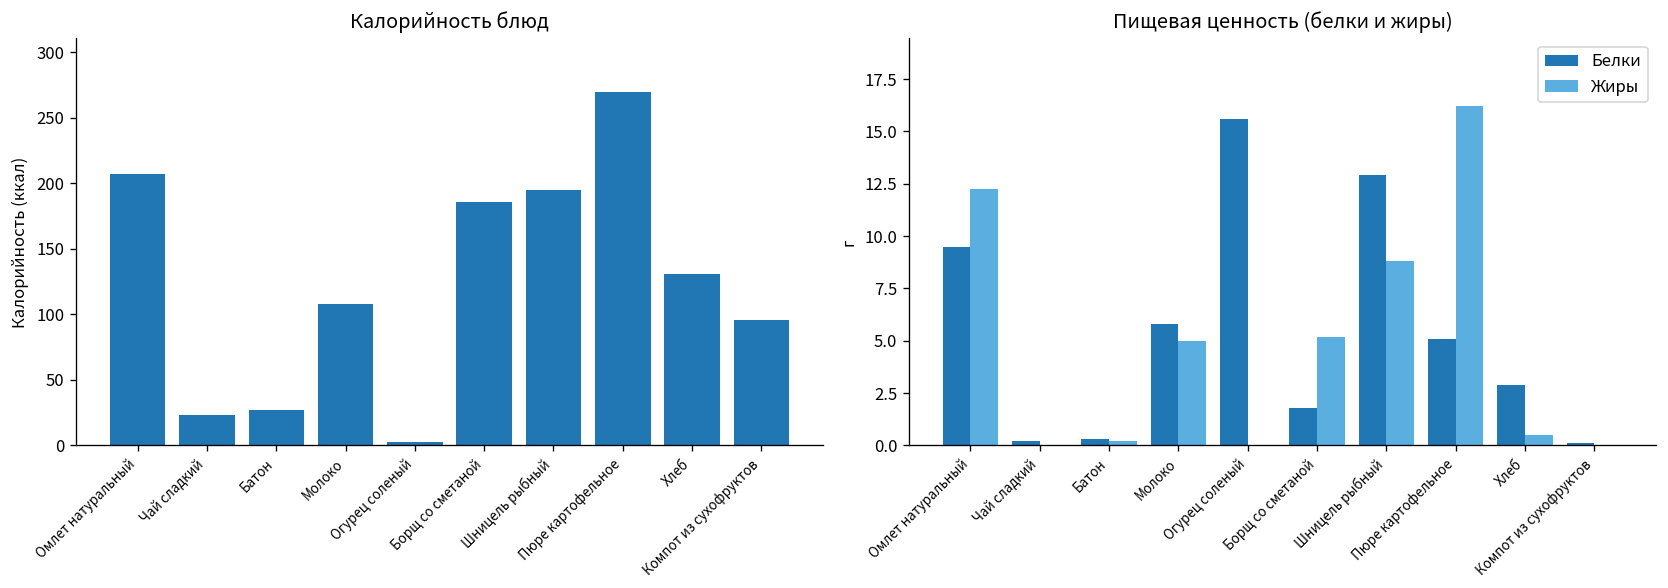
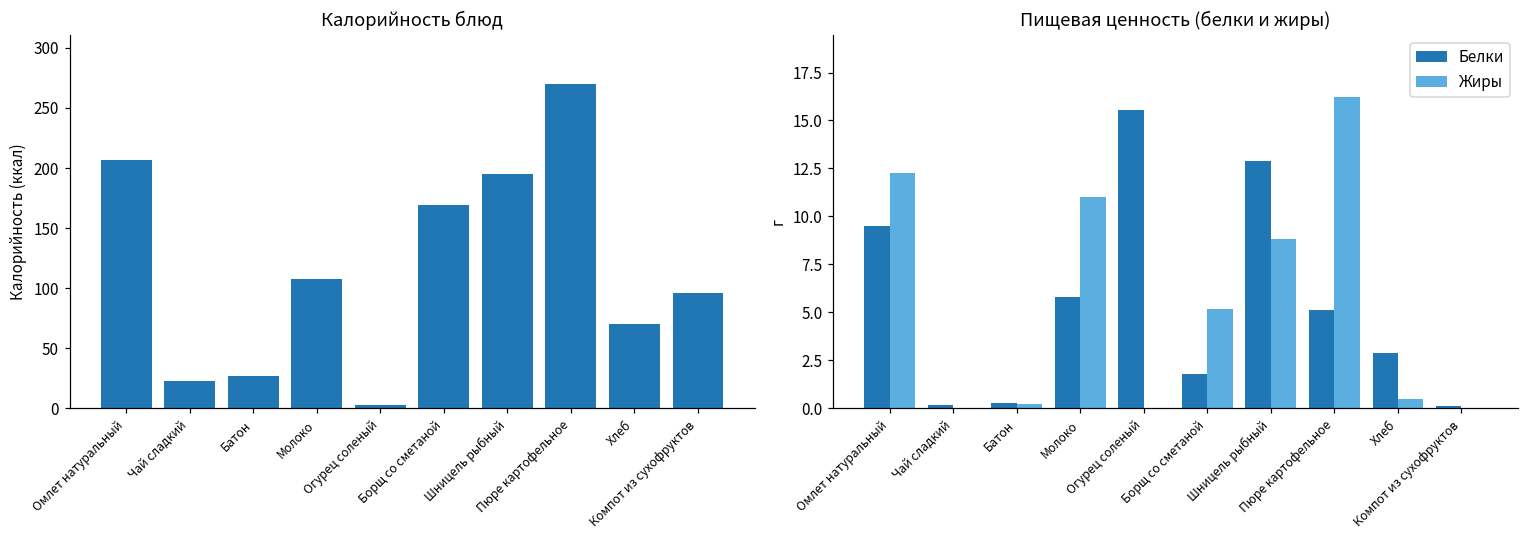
  {
    "Калорийность блюд": {
      "Омлет натуральный": 207,
      "Чай сладкий": 23,
      "Батон": 27,
      "Молоко": 108,
      "Огурец соленый": 3,
-     "Борщ со сметаной": 186,
+     "Борщ со сметаной": 169,
      "Шницель рыбный": 195,
      "Пюре картофельное": 270,
-     "Хлеб": 131,
+     "Хлеб": 70,
      "Компот из сухофруктов": 96
    },
    "Пищевая ценность (белки и жиры)": {
      "Белки": {
        "Омлет натуральный": 9.5,
        "Чай сладкий": 0.2,
        "Батон": 0.3,
        "Молоко": 5.8,
        "Огурец соленый": 15.6,
        "Борщ со сметаной": 1.8,
        "Шницель рыбный": 13,
        "Пюре картофельное": 5,
        "Хлеб": 3
      },
      "Жиры": {
        "Омлет натуральный": 12.2,
        "Чай сладкий": 0,
        "Батон": 0.2,
-       "Молоко": 5,
+       "Молоко": 11,
        "Огурец соленый": 0,
        "Борщ со сметаной": 5.2,
        "Шницель рыбный": 8.8,
        "Пюре картофельное": 16.2,
        "Хлеб": 0.5,
        "Компот из сухофруктов": 0
      }
    }
  }
